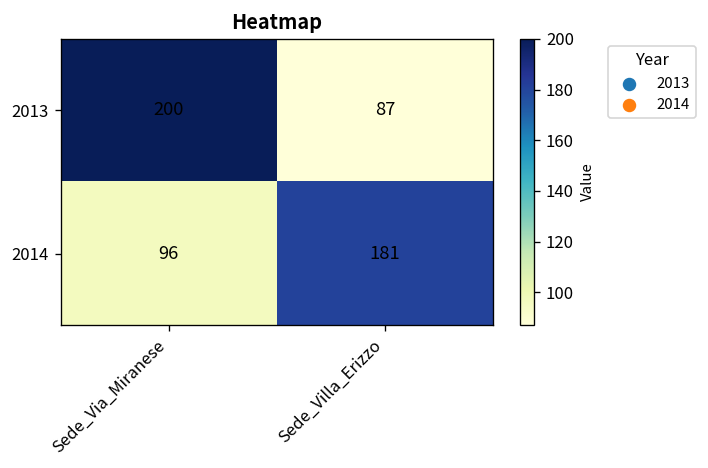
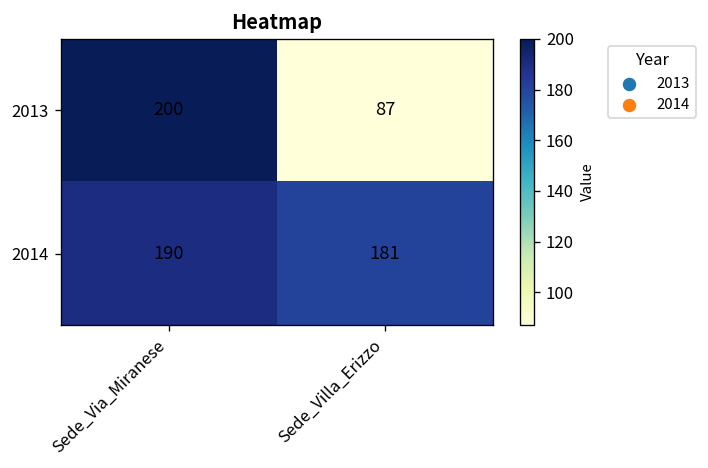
  {
    "2013": {
      "Sede_Via_Miranese": 200,
      "Sede_Villa_Erizzo": 87
    },
    "2014": {
-     "Sede_Via_Miranese": 96,
+     "Sede_Via_Miranese": 190,
      "Sede_Villa_Erizzo": 181
    }
  }
